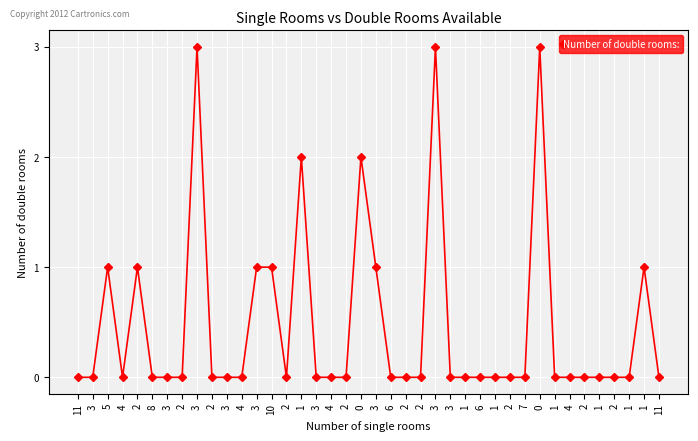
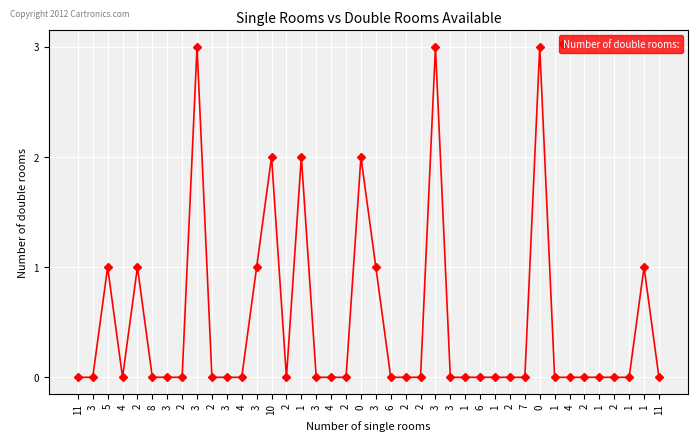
  {
    "5": 1,
    "8": 0,
-   "10": 1,
+   "10": 2,
    "7": 0
  }
